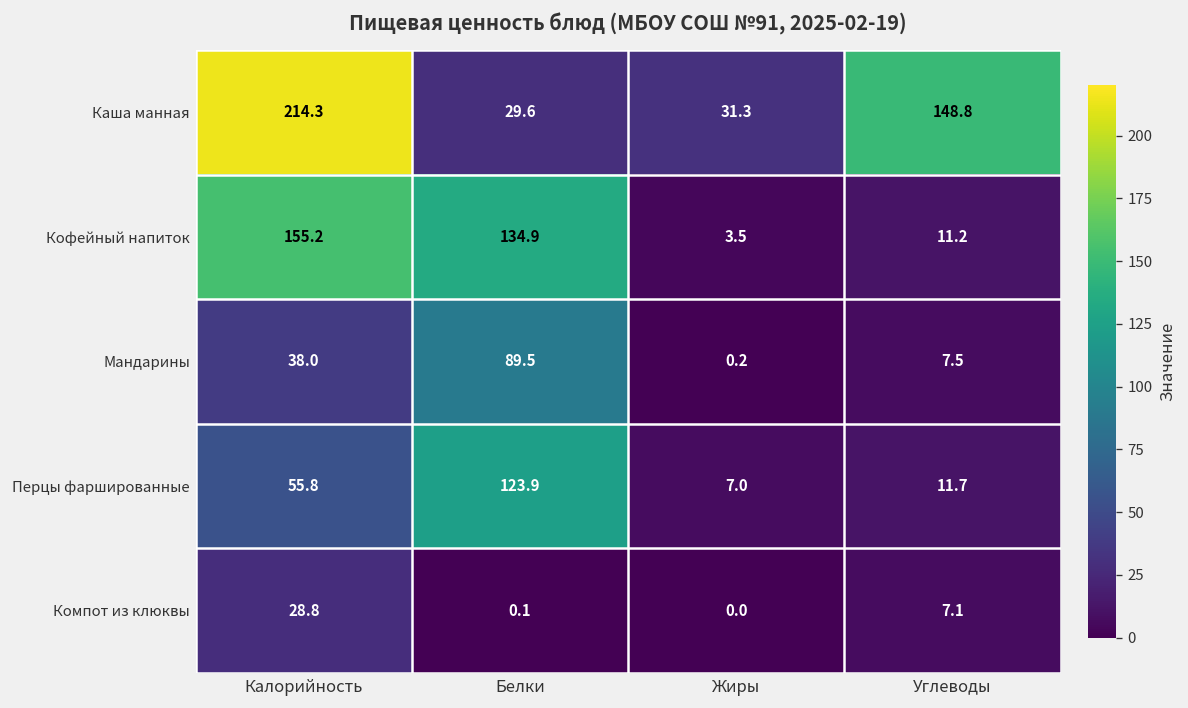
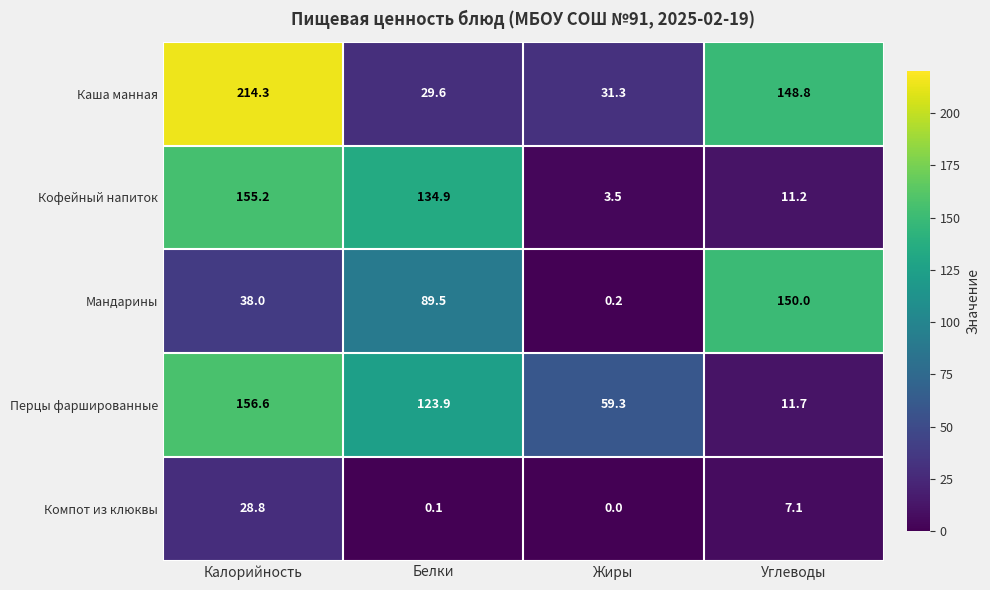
  {
    "Каша манная": {
      "Калорийность": 214.3,
      "Белки": 29.6,
      "Жиры": 31.3,
      "Углеводы": 148.8
    },
    "Кофейный напиток": {
      "Калорийность": 155.2,
      "Белки": 134.9,
      "Жиры": 3.5,
      "Углеводы": 11.2
    },
    "Мандарины": {
      "Калорийность": 38.0,
      "Белки": 89.5,
      "Жиры": 0.2,
-     "Углеводы": 7.5
+     "Углеводы": 150.0
    },
    "Перцы фаршированные": {
-     "Калорийность": 55.8,
+     "Калорийность": 156.6,
      "Белки": 123.9,
-     "Жиры": 7.0,
+     "Жиры": 59.3,
      "Углеводы": 11.7
    },
    "Компот из клюквы": {
      "Калорийность": 28.8,
      "Белки": 0.1,
      "Жиры": 0.0,
      "Углеводы": 7.1
    }
  }
